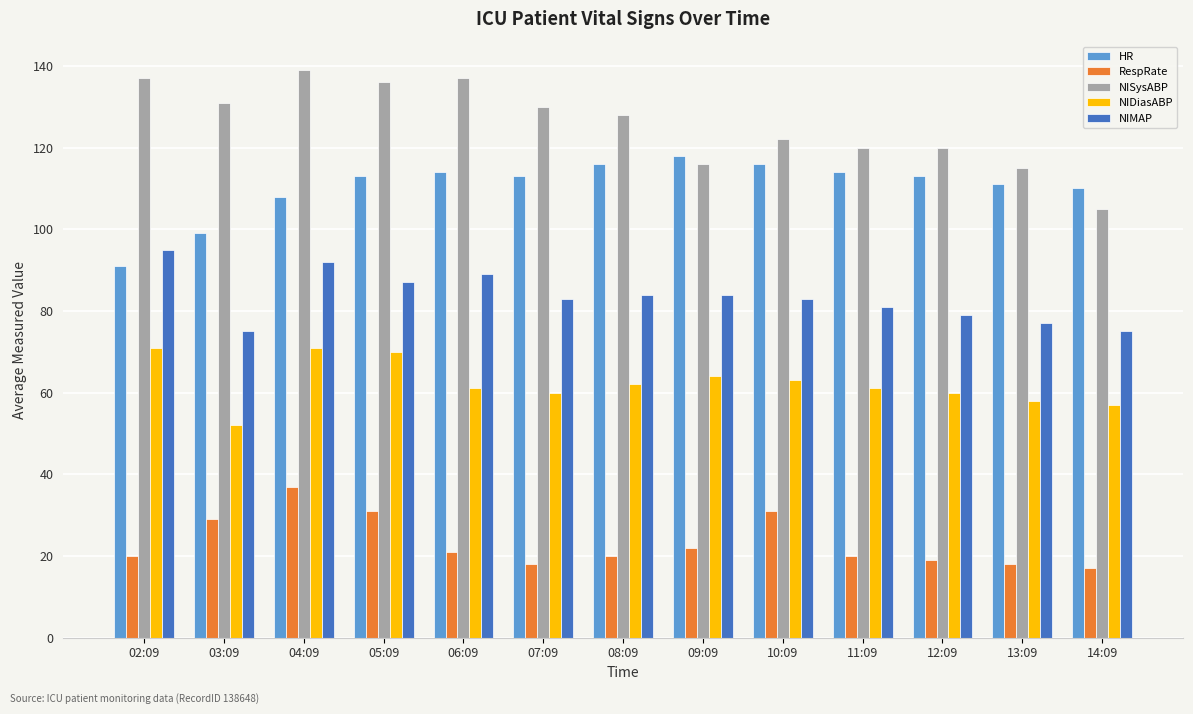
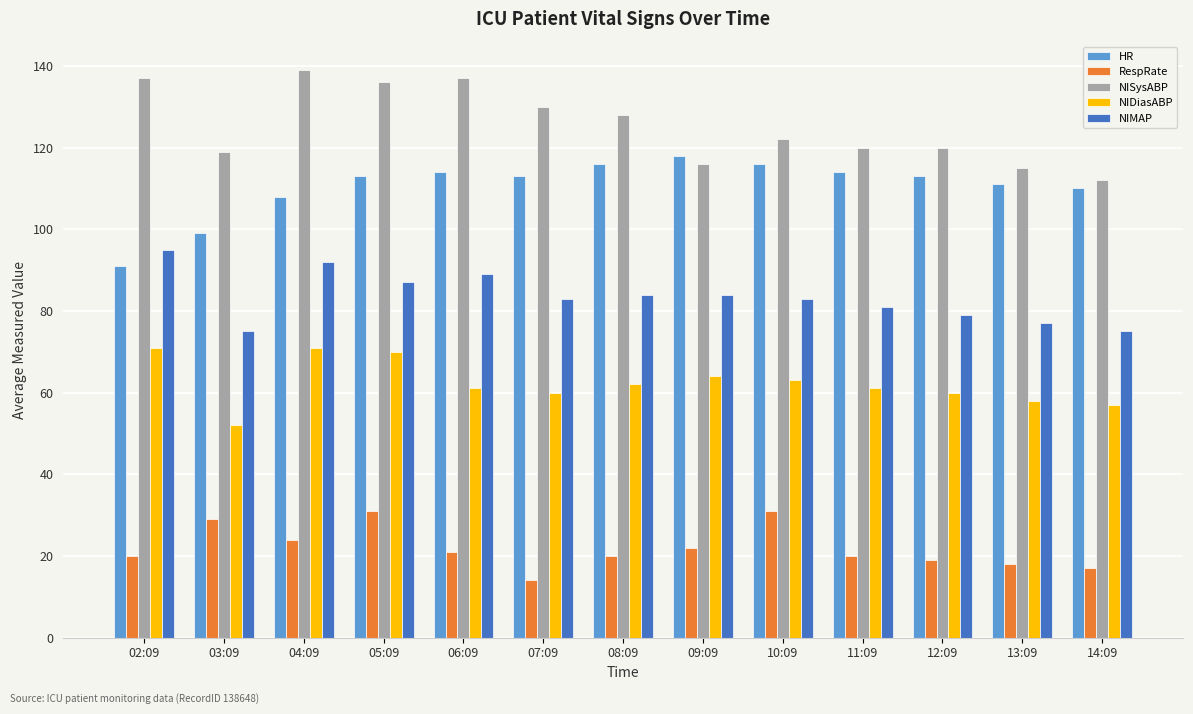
  {
    "RespRate": {
      "02:09": 20,
      "03:09": 29,
-     "04:09": 37,
+     "04:09": 24,
      "05:09": 31,
      "06:09": 21,
-     "07:09": 18,
+     "07:09": 14,
      "08:09": 20,
      "09:09": 22,
      "10:09": 31,
      "11:09": 20,
      "12:09": 19,
      "13:09": 18,
      "14:09": 17
    },
    "NISysABP": {
      "02:09": 137,
-     "03:09": 131,
+     "03:09": 119,
      "04:09": 139,
      "05:09": 136,
      "06:09": 137,
      "07:09": 130,
      "08:09": 128,
      "09:09": 116,
      "10:09": 122,
      "11:09": 120,
      "12:09": 120,
      "13:09": 115,
-     "14:09": 105
+     "14:09": 112
    },
    "NIDiasABP": {
      "02:09": 71,
      "03:09": 52,
      "04:09": 71,
      "05:09": 70,
      "06:09": 61,
      "07:09": 60,
      "08:09": 62,
      "09:09": 64,
      "10:09": 63,
      "11:09": 61,
      "12:09": 60,
      "13:09": 58,
      "14:09": 57
    }
  }
